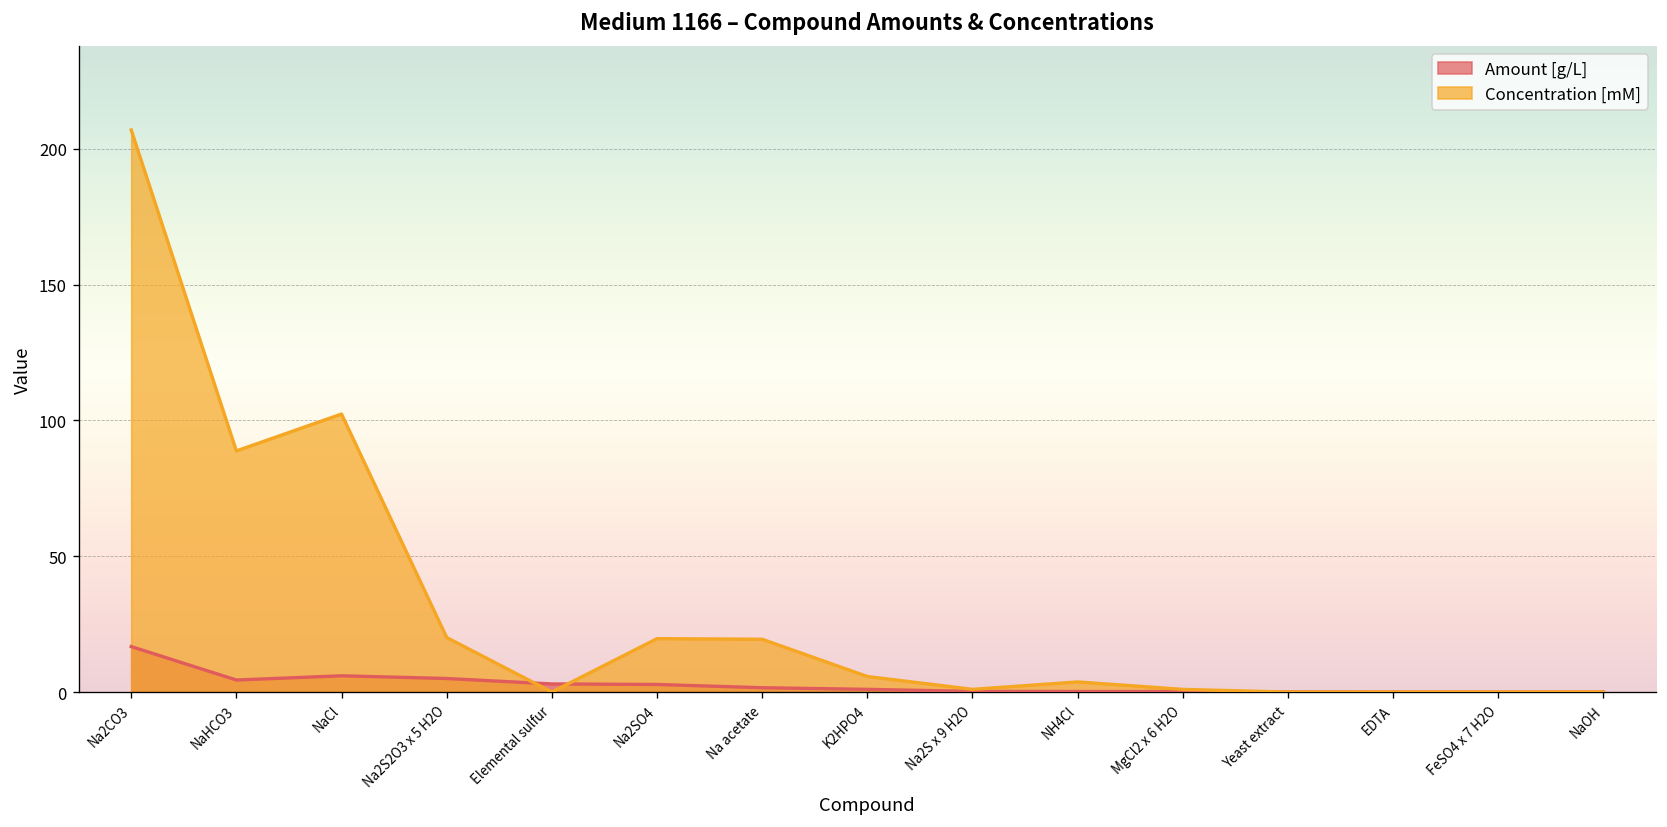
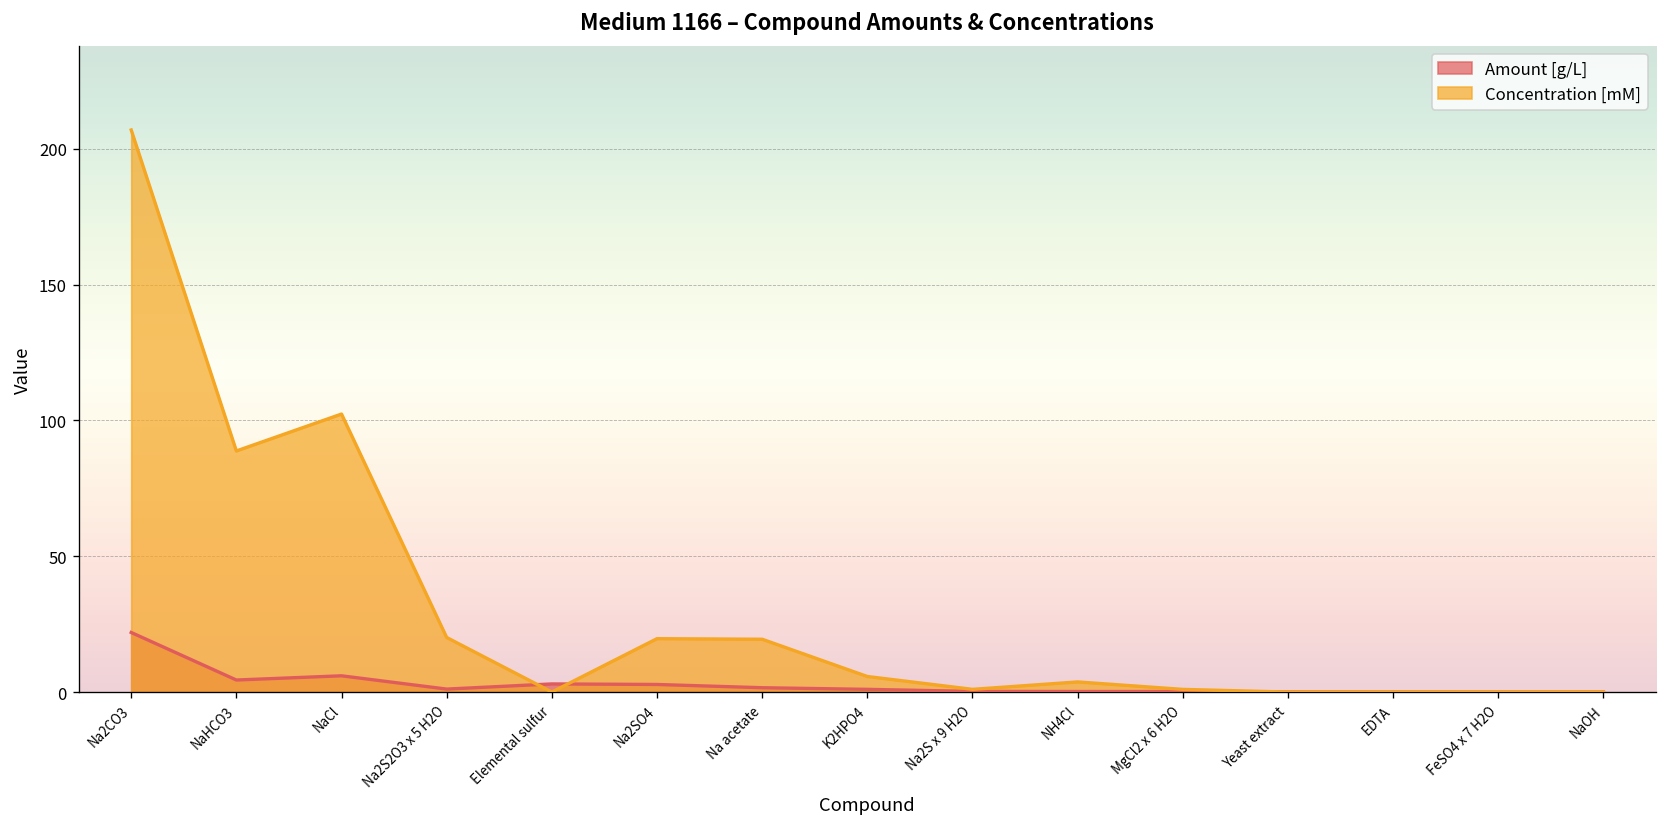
  {
    "Amount [g/L]": {
-     "Na2CO3": 17,
+     "Na2CO3": 22,
      "NaHCO3": 4,
      "NaCl": 6,
-     "Na2S2O3 x 5 H2O": 5,
+     "Na2S2O3 x 5 H2O": 1,
      "Elemental sulfur": 3,
      "Na2SO4": 3,
      "Na acetate": 2,
      "K2HPO4": 1,
      "NH4Cl": 0
    },
    "Concentration [mM]": {
      "Na2CO3": 207,
      "NaHCO3": 89,
      "NaCl": 102,
      "Na2S2O3 x 5 H2O": 20,
      "Elemental sulfur": 0,
      "Na2SO4": 20,
      "Na acetate": 19,
      "K2HPO4": 6,
      "NH4Cl": 4
    }
  }
